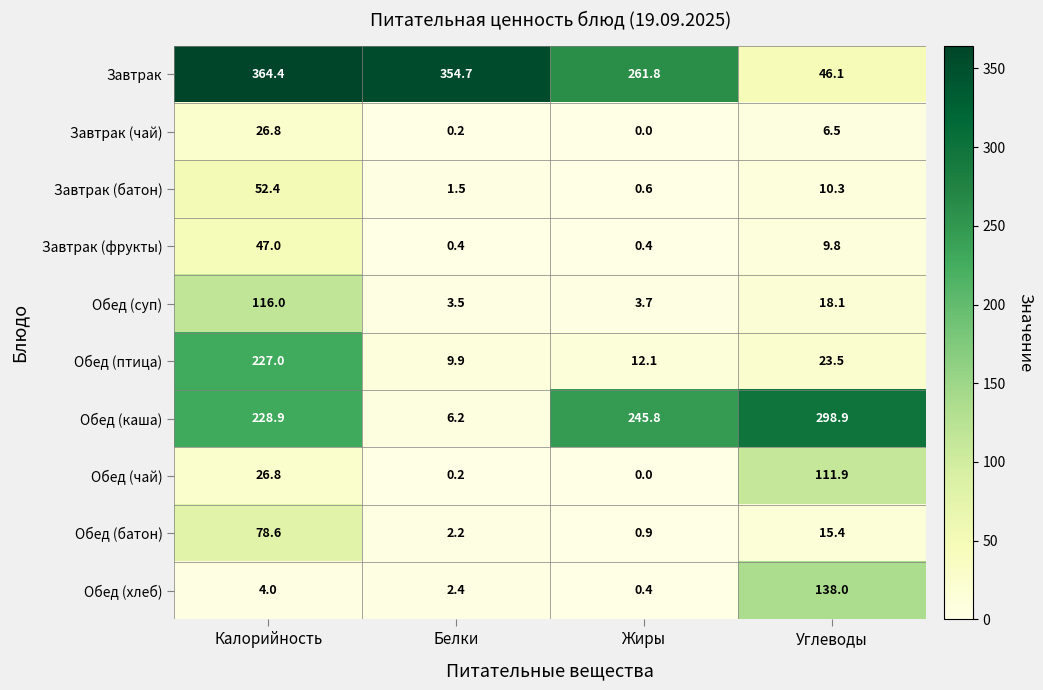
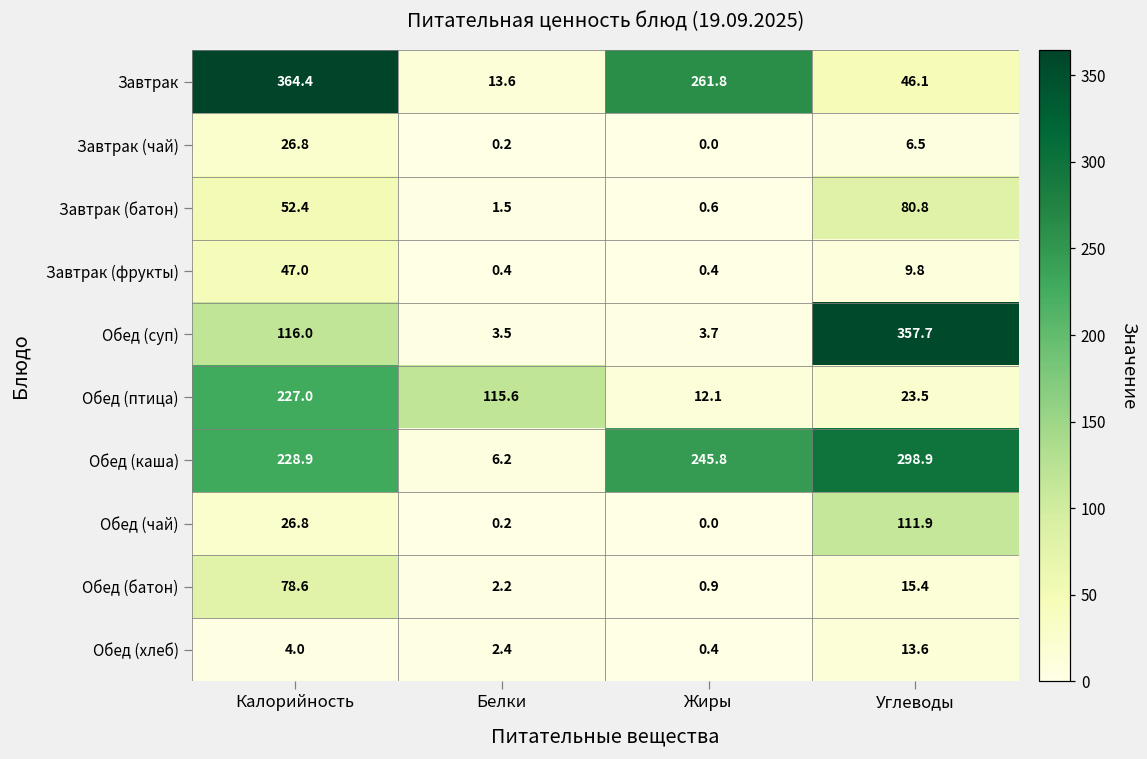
  {
    "Завтрак": {
      "Калорийность": 364.4,
-     "Белки": 354.7,
+     "Белки": 13.6,
      "Жиры": 261.8,
      "Углеводы": 46.1
    },
    "Завтрак (чай)": {
      "Калорийность": 26.8,
      "Белки": 0.2,
      "Жиры": 0.0,
      "Углеводы": 6.5
    },
    "Завтрак (батон)": {
      "Калорийность": 52.4,
      "Белки": 1.5,
      "Жиры": 0.6,
-     "Углеводы": 10.3
+     "Углеводы": 80.8
    },
    "Завтрак (фрукты)": {
      "Калорийность": 47.0,
      "Белки": 0.4,
      "Жиры": 0.4,
      "Углеводы": 9.8
    },
    "Обед (суп)": {
      "Калорийность": 116.0,
      "Белки": 3.5,
      "Жиры": 3.7,
-     "Углеводы": 18.1
+     "Углеводы": 357.7
    },
    "Обед (птица)": {
      "Калорийность": 227.0,
-     "Белки": 9.9,
+     "Белки": 115.6,
      "Жиры": 12.1,
      "Углеводы": 23.5
    },
    "Обед (каша)": {
      "Калорийность": 228.9,
      "Белки": 6.2,
      "Жиры": 245.8,
      "Углеводы": 298.9
    },
    "Обед (чай)": {
      "Калорийность": 26.8,
      "Белки": 0.2,
      "Жиры": 0.0,
      "Углеводы": 111.9
    },
    "Обед (батон)": {
      "Калорийность": 78.6,
      "Белки": 2.2,
      "Жиры": 0.9,
      "Углеводы": 15.4
    },
    "Обед (хлеб)": {
      "Калорийность": 4.0,
      "Белки": 2.4,
      "Жиры": 0.4,
-     "Углеводы": 138.0
+     "Углеводы": 13.6
    }
  }
